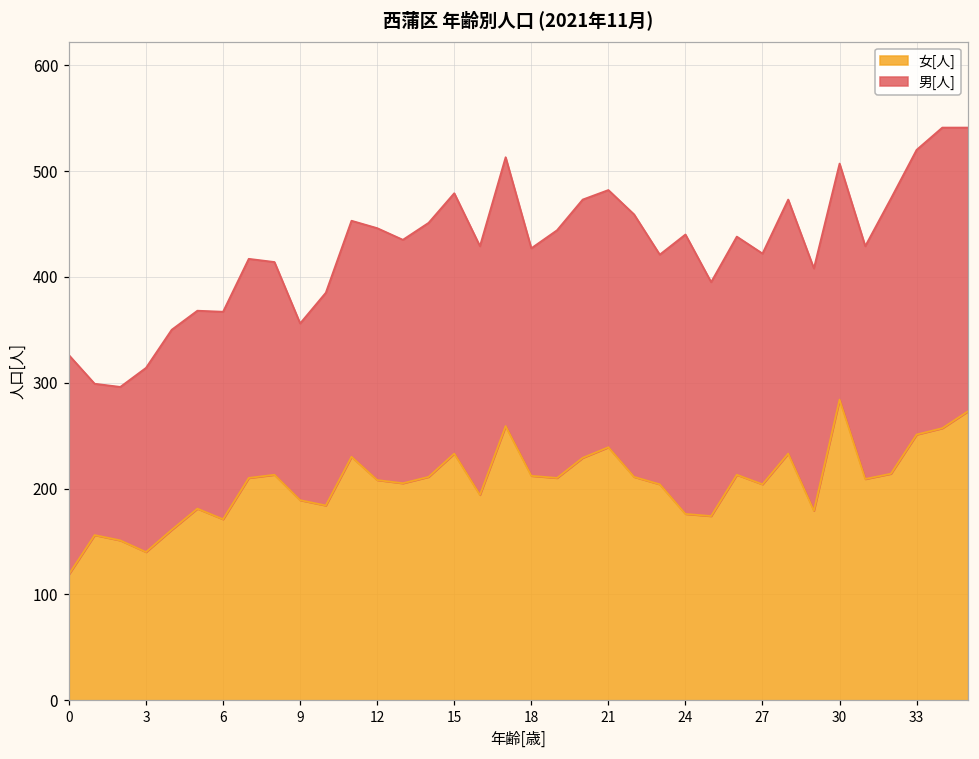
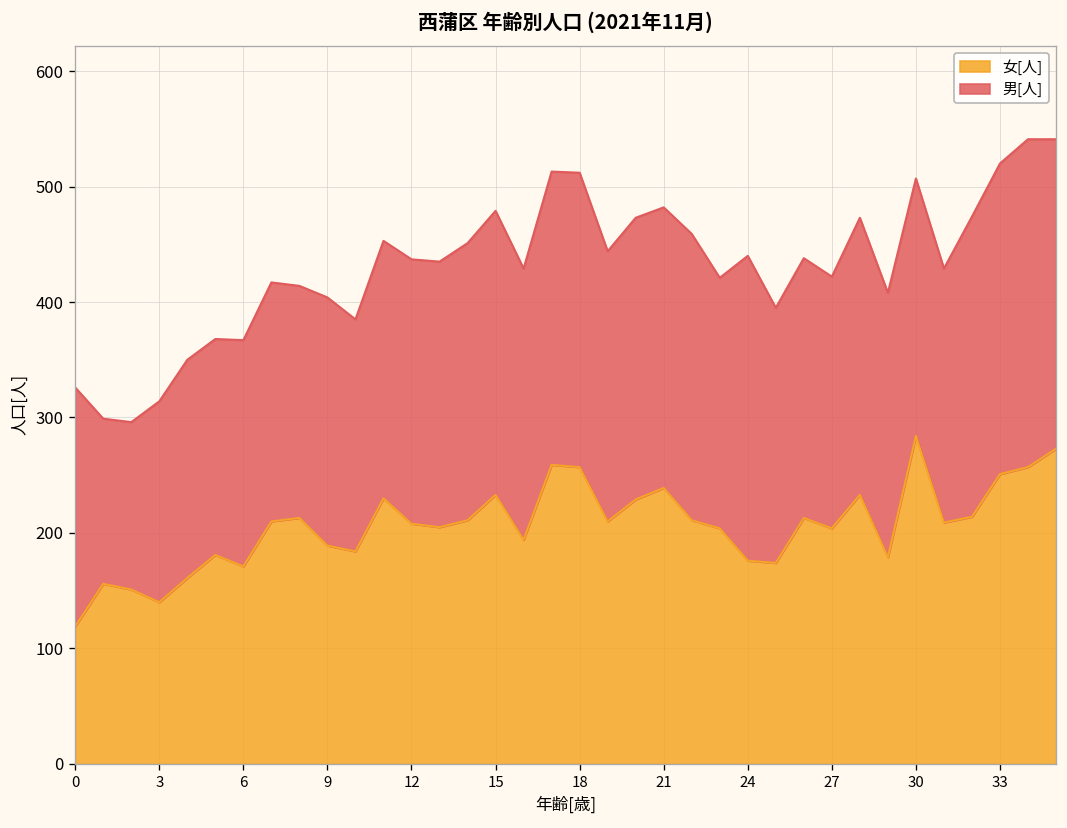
  {
    "女[人]": {
      "0": 120,
      "3": 140,
      "6": 170,
      "9": 190,
      "12": 210,
      "15": 230,
-     "18": 210,
+     "18": 260,
      "21": 240,
      "24": 180,
      "27": 200,
      "30": 280,
      "33": 250
    },
    "男[人]": {
      "0": 210,
      "3": 170,
      "6": 200,
-     "9": 170,
-     "12": 240,
+     "9": 220,
+     "12": 230,
      "15": 250,
-     "18": 220,
+     "18": 260,
      "21": 240,
      "24": 260,
      "27": 220,
      "30": 220,
      "33": 270
    }
  }
